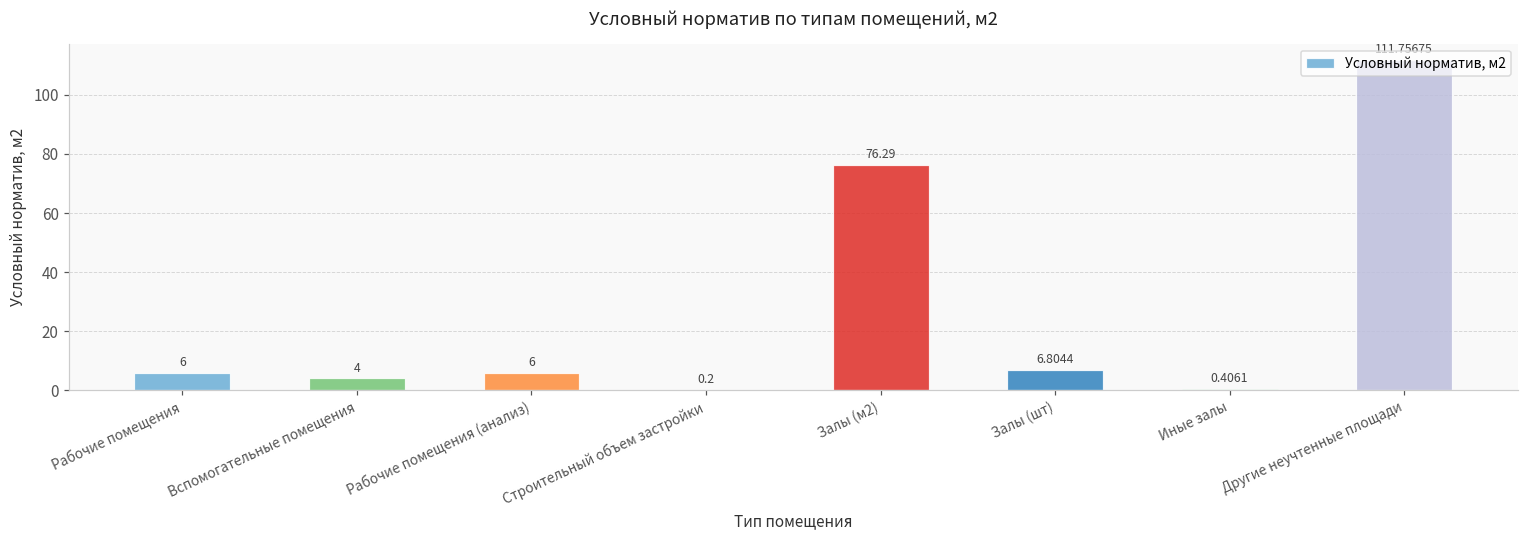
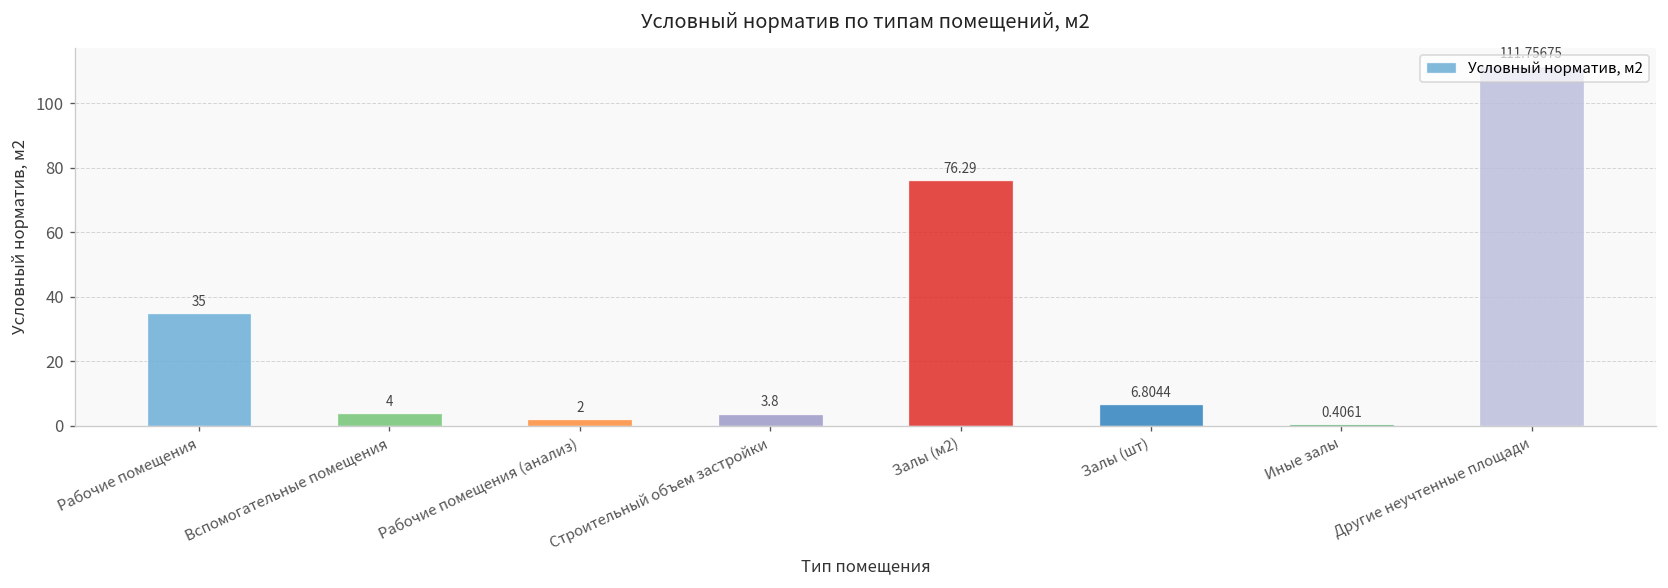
  {
-   "Рабочие помещения": 6,
+   "Рабочие помещения": 35,
    "Вспомогательные помещения": 4,
-   "Рабочие помещения (анализ)": 6,
-   "Строительный объем застройки": 0.2,
+   "Рабочие помещения (анализ)": 2,
+   "Строительный объем застройки": 3.8,
    "Залы (м2)": 76.29,
    "Залы (шт)": 6.8044,
    "Иные залы": 0.4061
  }
